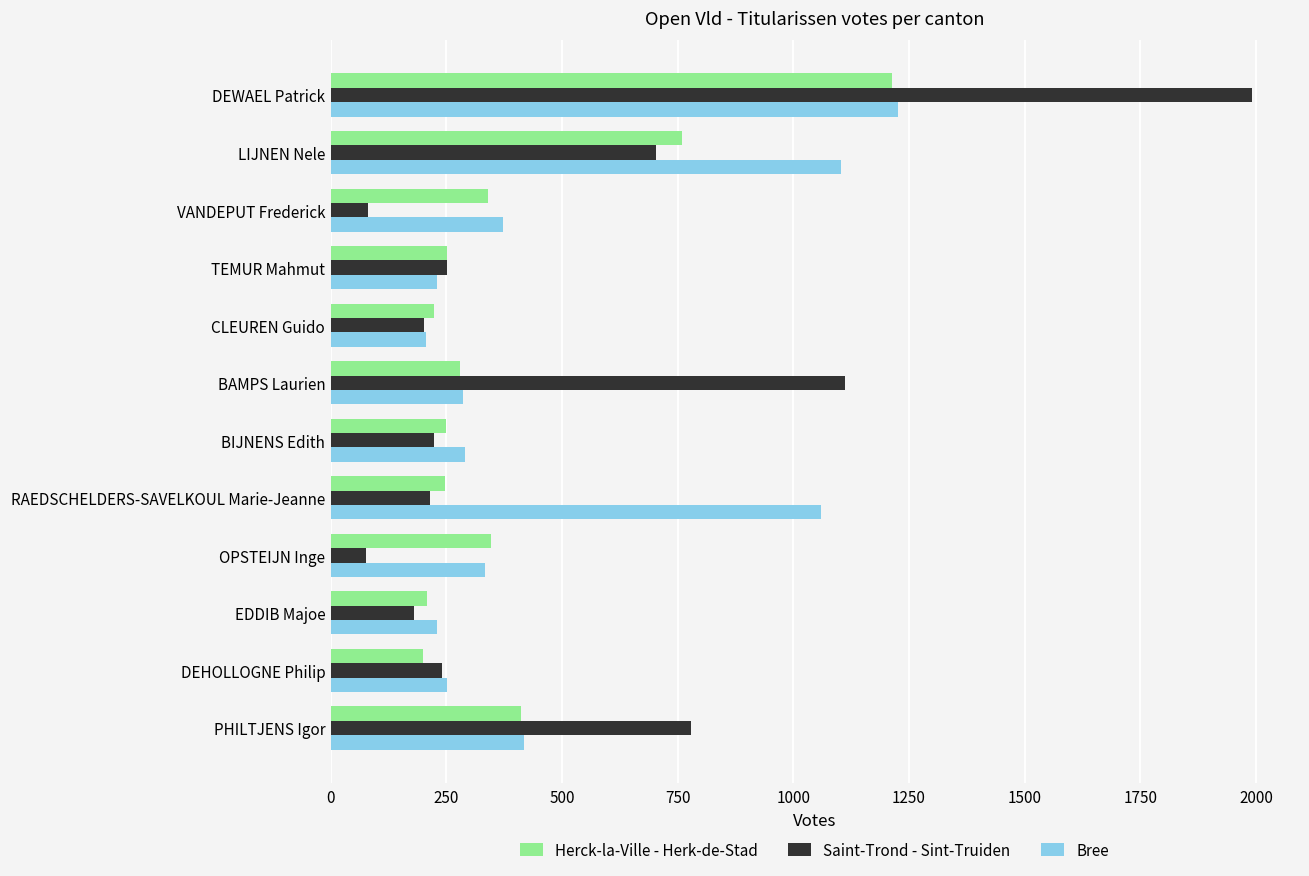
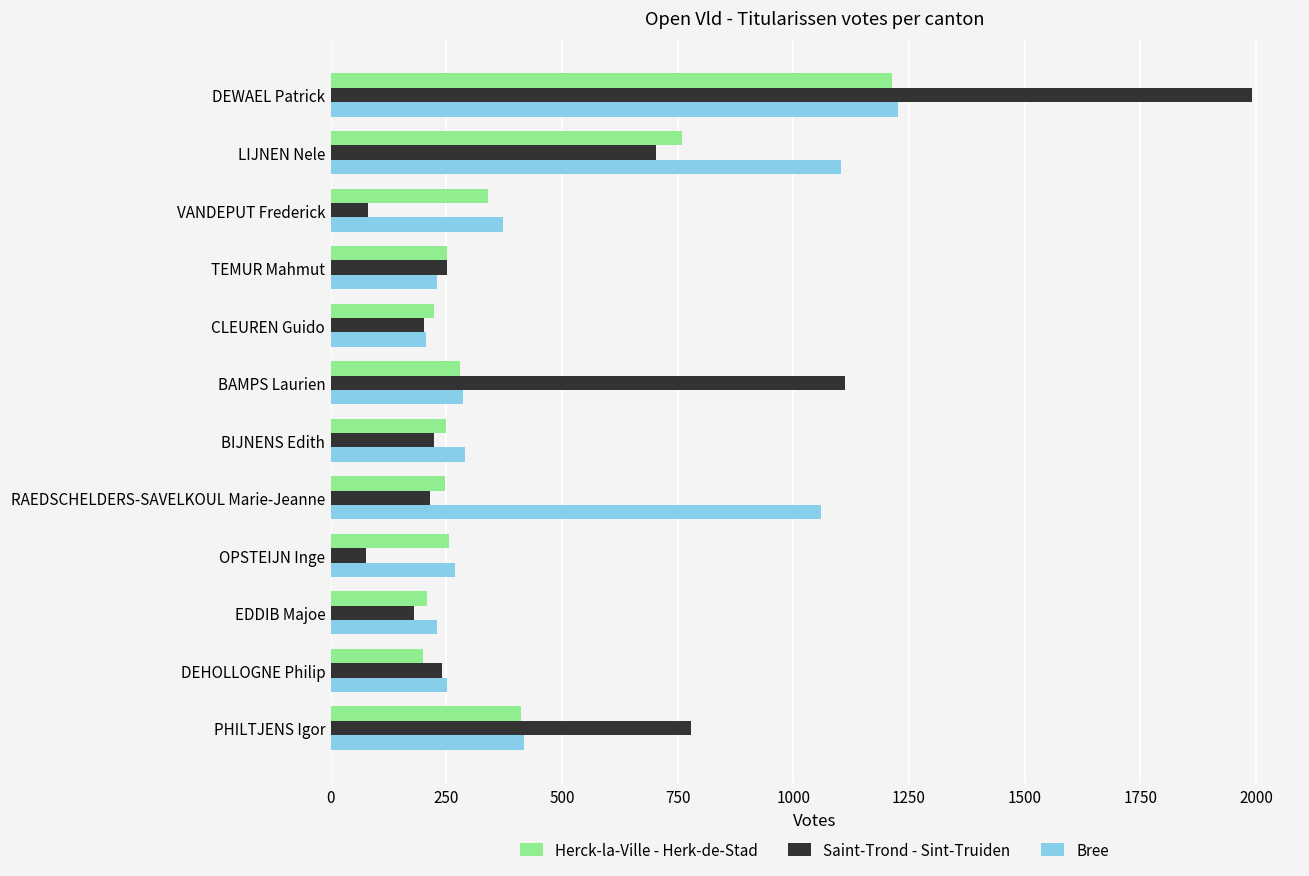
  {
    "Herck-la-Ville - Herk-de-Stad": {
      "DEWAEL Patrick": 1210,
      "LIJNEN Nele": 760,
      "VANDEPUT Frederick": 340,
      "TEMUR Mahmut": 250,
      "CLEUREN Guido": 220,
      "BAMPS Laurien": 280,
      "BIJNENS Edith": 250,
      "RAEDSCHELDERS-SAVELKOUL Marie-Jeanne": 250,
-     "OPSTEIJN Inge": 350,
+     "OPSTEIJN Inge": 260,
      "EDDIB Majoe": 210,
      "DEHOLLOGNE Philip": 200,
      "PHILTJENS Igor": 410
    },
    "Saint-Trond - Sint-Truiden": {
      "DEWAEL Patrick": 1990,
      "LIJNEN Nele": 700,
      "VANDEPUT Frederick": 80,
      "TEMUR Mahmut": 250,
      "CLEUREN Guido": 200,
      "BAMPS Laurien": 1110,
      "BIJNENS Edith": 220,
      "RAEDSCHELDERS-SAVELKOUL Marie-Jeanne": 220,
      "OPSTEIJN Inge": 80,
      "EDDIB Majoe": 180,
      "DEHOLLOGNE Philip": 240,
      "PHILTJENS Igor": 780
    },
    "Bree": {
      "DEWAEL Patrick": 1230,
      "LIJNEN Nele": 1100,
      "VANDEPUT Frederick": 370,
      "TEMUR Mahmut": 230,
      "CLEUREN Guido": 210,
      "BAMPS Laurien": 290,
      "BIJNENS Edith": 290,
      "RAEDSCHELDERS-SAVELKOUL Marie-Jeanne": 1060,
-     "OPSTEIJN Inge": 330,
+     "OPSTEIJN Inge": 270,
      "EDDIB Majoe": 230,
      "DEHOLLOGNE Philip": 250,
      "PHILTJENS Igor": 420
    }
  }
